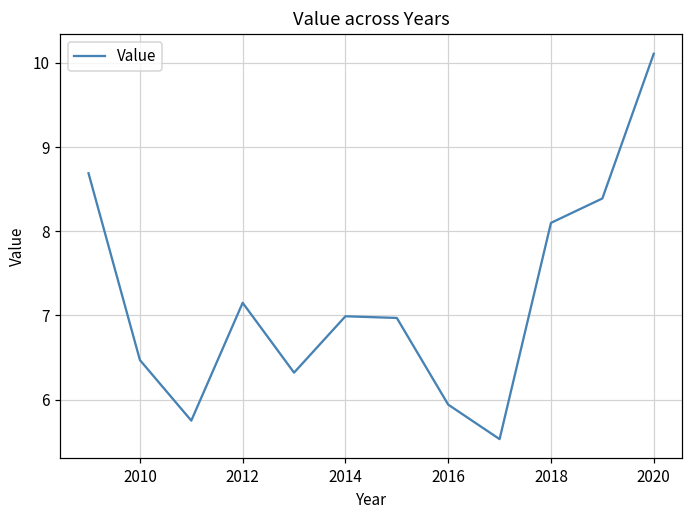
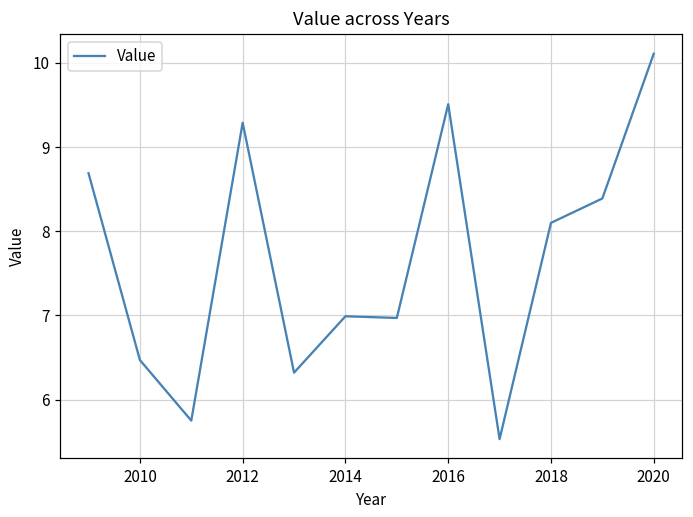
  {
    "2010": 6.5,
-   "2012": 7.2,
+   "2012": 9.3,
    "2014": 7.0,
-   "2016": 5.9,
+   "2016": 9.5,
    "2018": 8.1,
    "2020": 10.1
  }
